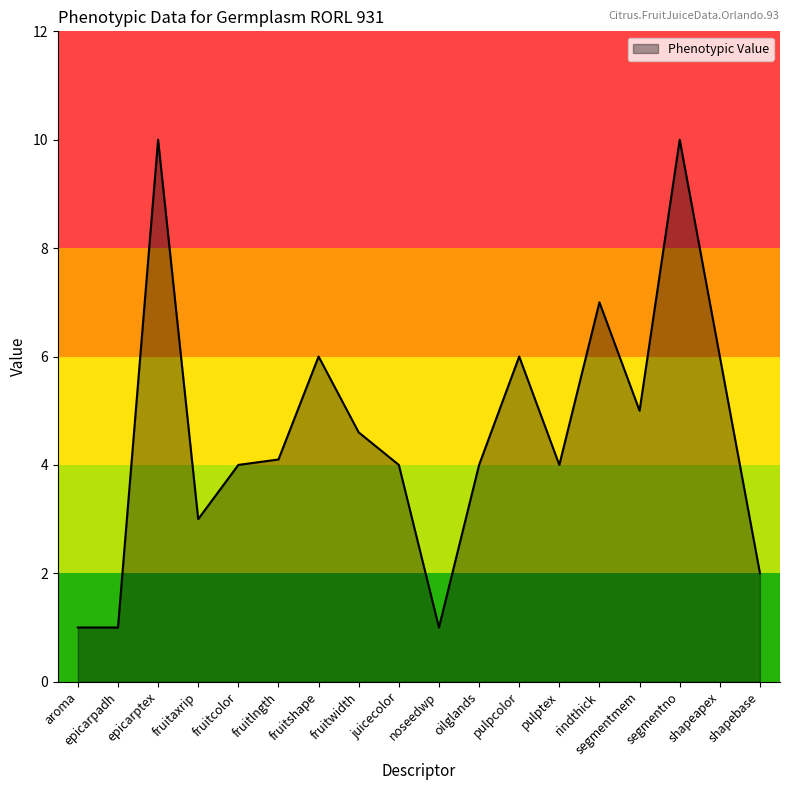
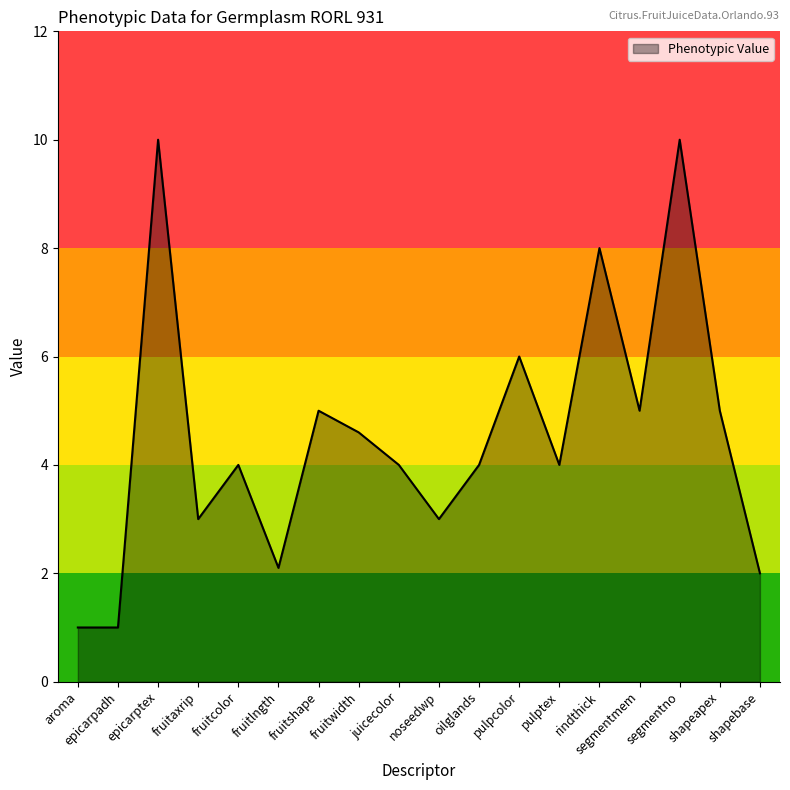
  {
    "aroma": 1.0,
    "epicarpadh": 1.0,
    "epicarptex": 10.0,
    "fruitaxrip": 3.0,
    "fruitcolor": 4.0,
-   "fruitlngth": 4.1,
-   "fruitshape": 6,
+   "fruitlngth": 2.1,
+   "fruitshape": 5,
    "fruitwidth": 4.6,
    "juicecolor": 4.0,
-   "noseedwp": 1,
+   "noseedwp": 3,
    "oilglands": 4.0,
    "pulpcolor": 6.0,
    "pulptex": 4.0,
-   "rindthick": 7,
+   "rindthick": 8,
    "segmentmem": 5.0,
    "segmentno": 10.0,
-   "shapeapex": 6,
+   "shapeapex": 5,
    "shapebase": 2.0
  }
